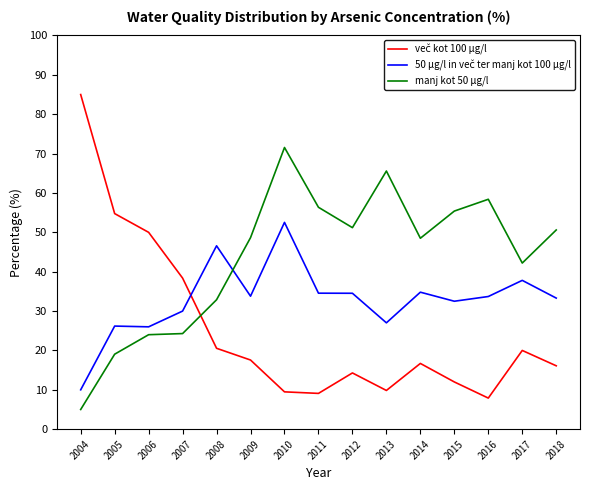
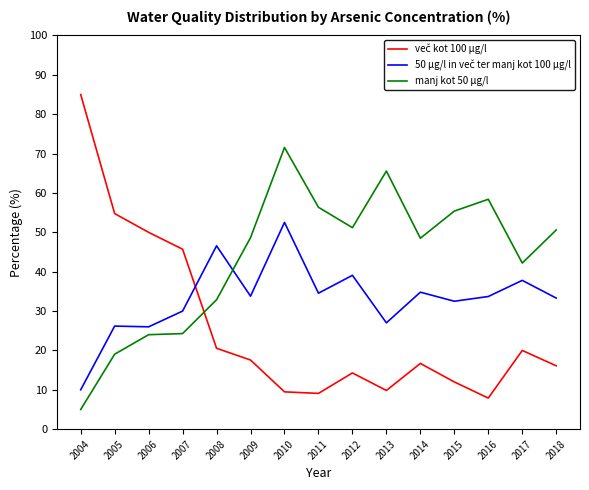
  {
    "več kot 100 µg/l": {
      "2004": 85,
      "2005": 55,
      "2006": 50,
-     "2007": 38,
+     "2007": 46,
      "2008": 21,
      "2009": 18,
      "2010": 9,
      "2011": 9,
      "2012": 14,
      "2013": 10,
      "2014": 17,
      "2015": 12,
      "2016": 8,
      "2017": 20,
      "2018": 16
    },
    "50 µg/l in več ter manj kot 100 µg/l": {
      "2004": 10,
      "2005": 26,
      "2006": 26,
      "2007": 30,
      "2008": 47,
      "2009": 34,
      "2010": 53,
      "2011": 35,
-     "2012": 35,
+     "2012": 39,
      "2013": 27,
      "2014": 35,
      "2015": 33,
      "2016": 34,
      "2017": 38,
      "2018": 33
    },
    "manj kot 50 µg/l": {
      "2004": 5,
      "2005": 19,
      "2006": 24,
      "2007": 24,
      "2008": 33,
      "2009": 49,
      "2010": 72,
      "2011": 56,
      "2012": 51,
      "2013": 66,
      "2014": 49,
      "2015": 55,
      "2016": 58,
      "2017": 42,
      "2018": 51
    }
  }
